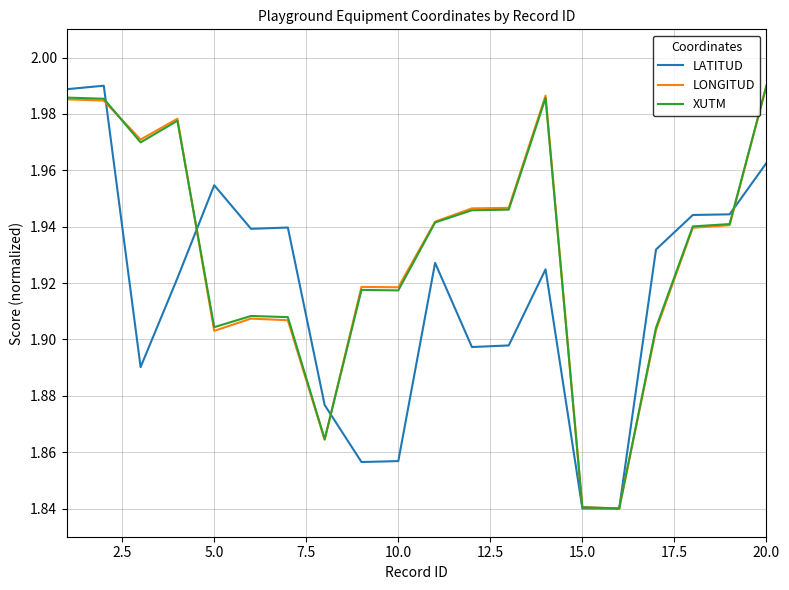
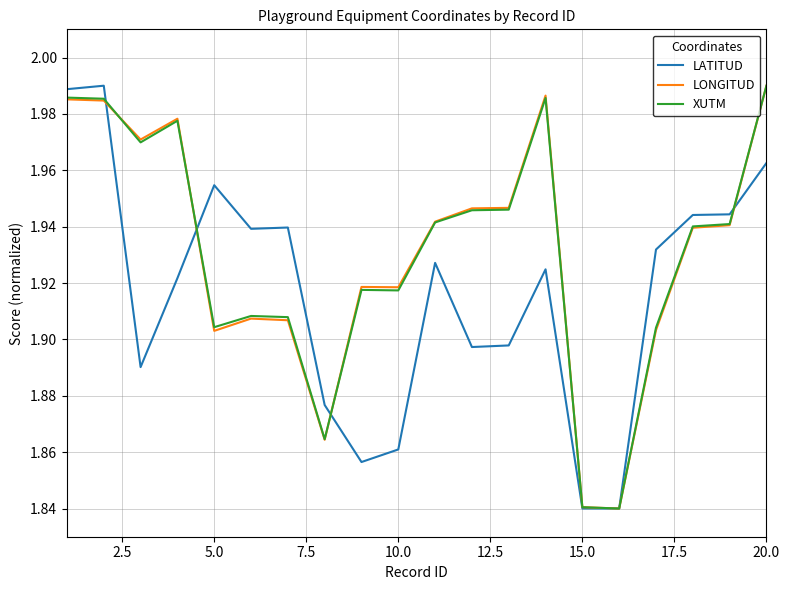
  {
    "LATITUD": {
      "5.0": 1.955,
-     "10.0": 1.857,
+     "10.0": 1.861,
      "20.0": 1.963
    },
    "LONGITUD": {
      "5.0": 1.903,
      "10.0": 1.918
    },
    "XUTM": {
      "5.0": 1.904,
      "10.0": 1.917
    }
  }
